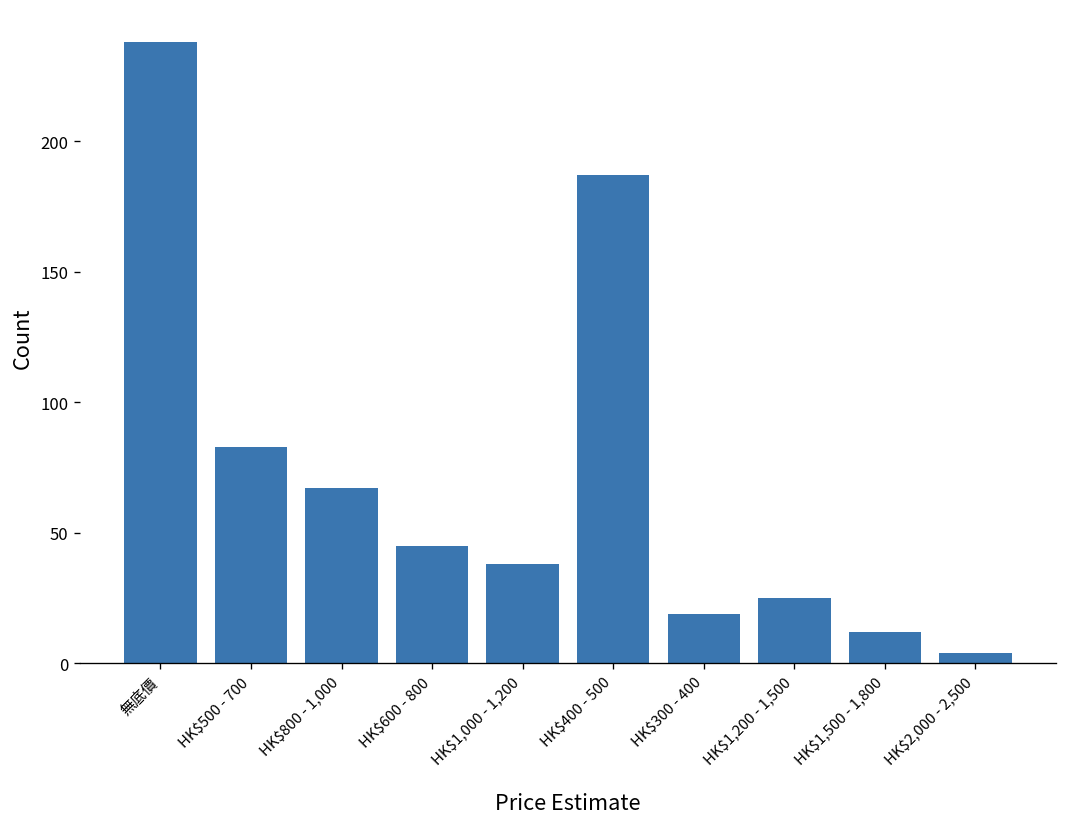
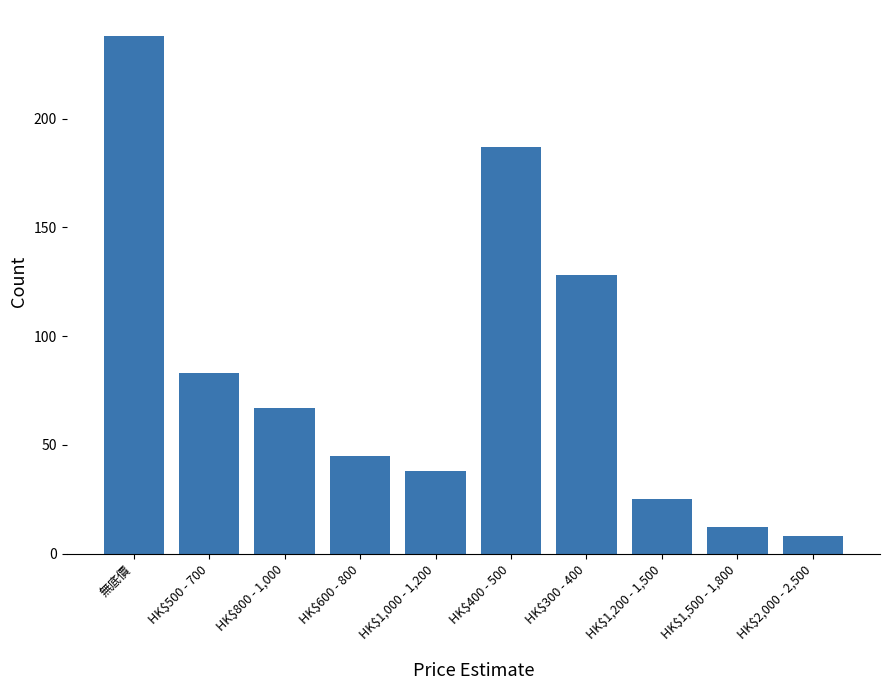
  {
    "無底價": 238,
    "HK$500 - 700": 83,
    "HK$800 - 1,000": 67,
    "HK$600 - 800": 45,
    "HK$1,000 - 1,200": 38,
    "HK$400 - 500": 187,
-   "HK$300 - 400": 19,
+   "HK$300 - 400": 128,
    "HK$1,200 - 1,500": 25,
    "HK$1,500 - 1,800": 12,
-   "HK$2,000 - 2,500": 4
+   "HK$2,000 - 2,500": 8
  }
